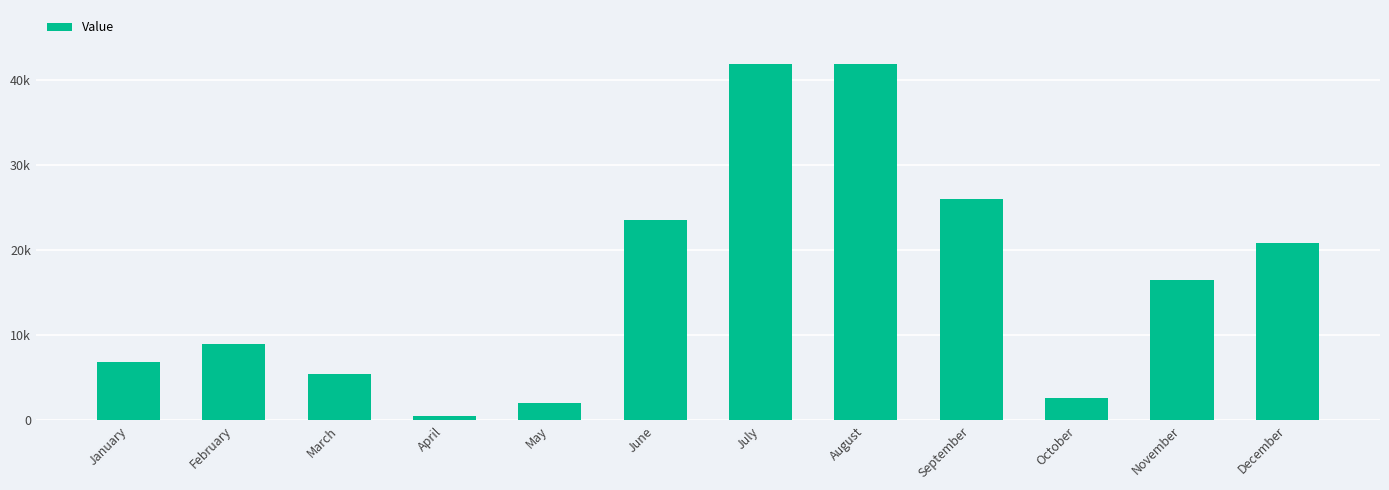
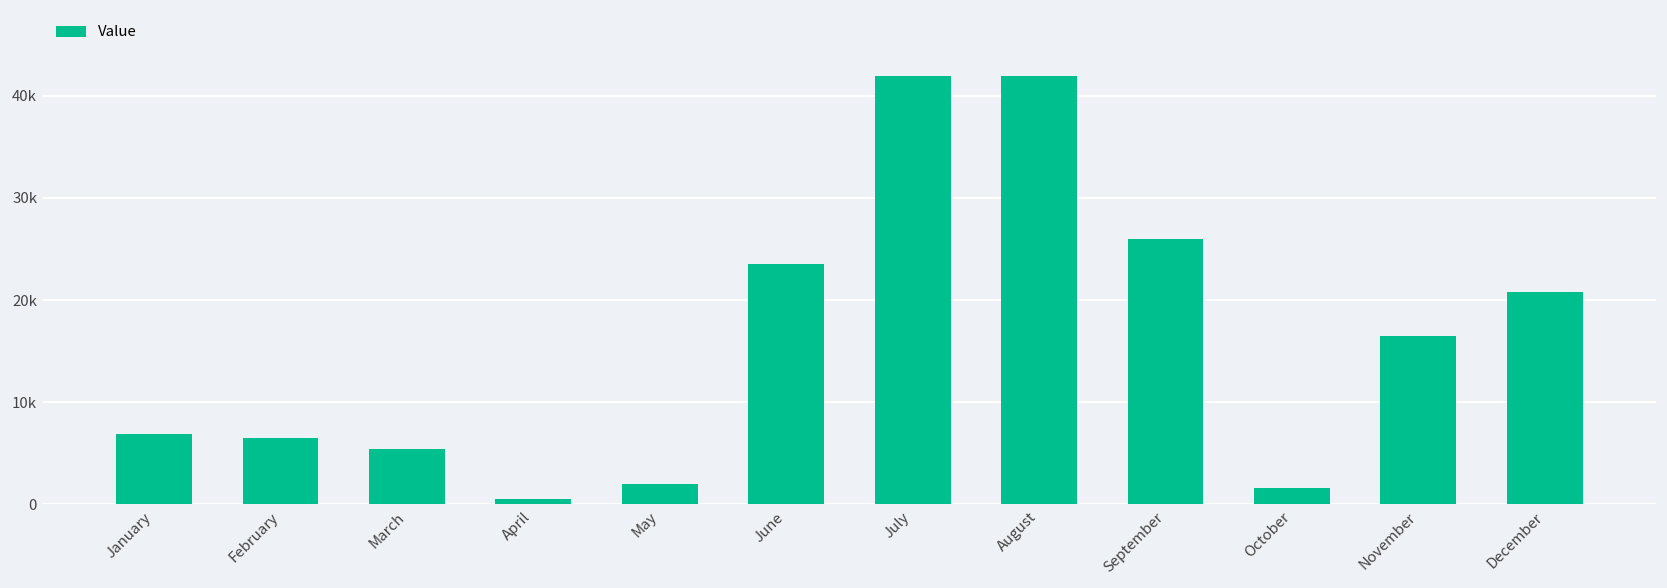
  {
    "January": 7000,
-   "February": 9000,
+   "February": 7000,
    "March": 5000,
    "April": 1000,
    "May": 2000,
    "June": 24000,
    "July": 42000,
    "August": 42000,
    "September": 26000,
-   "October": 3000,
+   "October": 2000,
    "November": 17000,
    "December": 21000
  }
